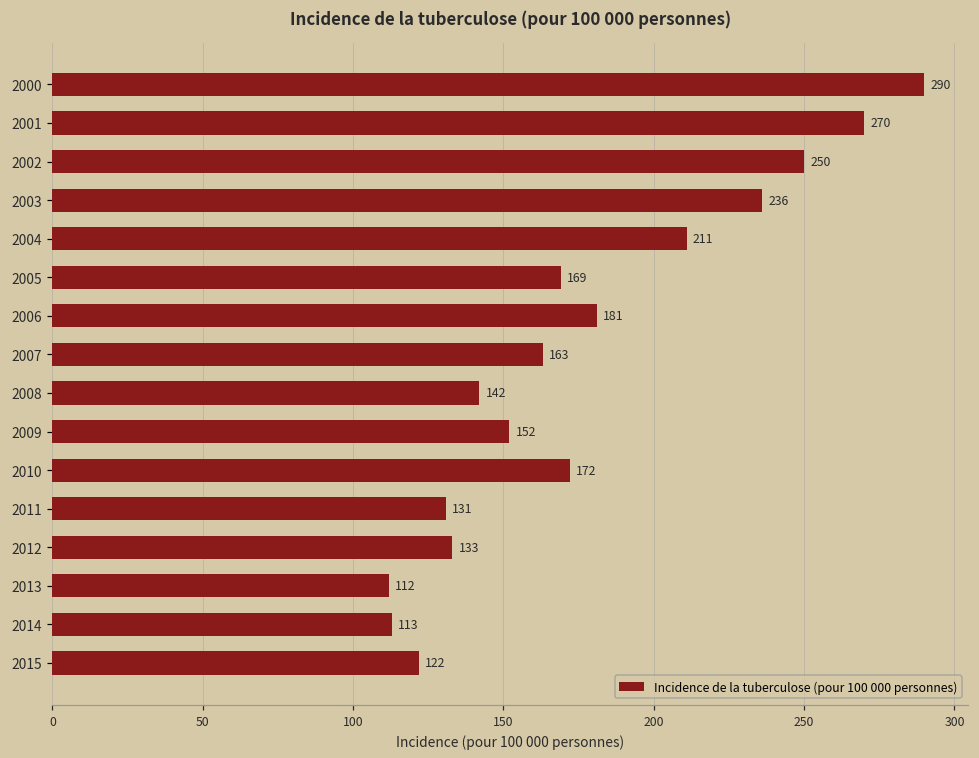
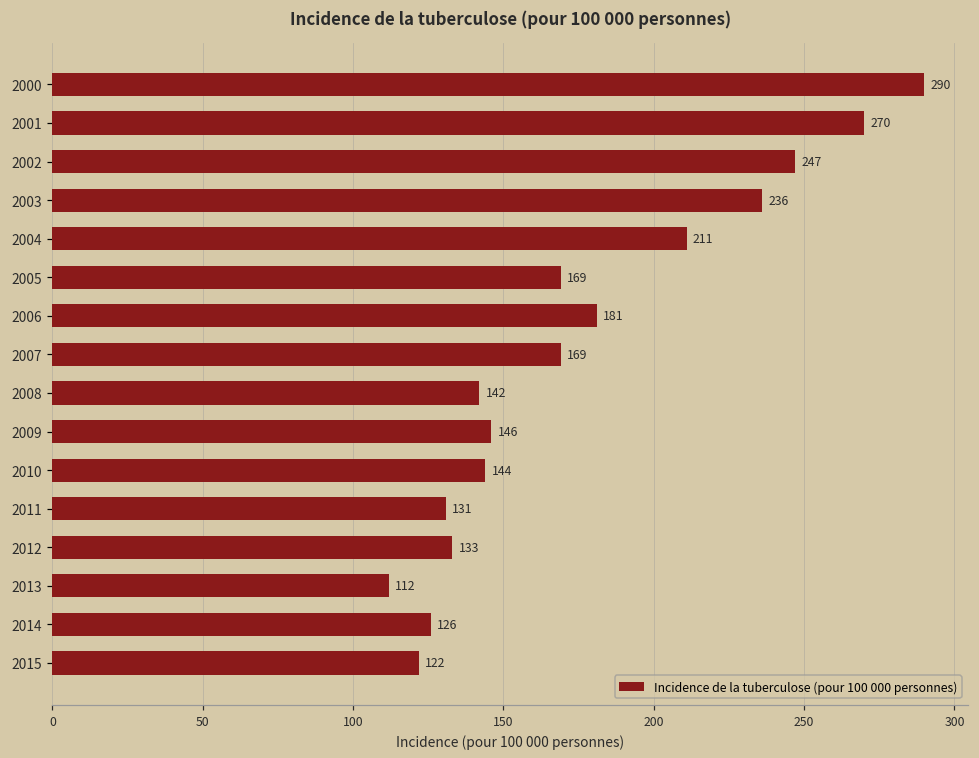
  {
    "2000": 290,
    "2001": 270,
-   "2002": 250,
+   "2002": 247,
    "2003": 236,
    "2004": 211,
    "2005": 169,
    "2006": 181,
-   "2007": 163,
+   "2007": 169,
    "2008": 142,
-   "2009": 152,
-   "2010": 172,
+   "2009": 146,
+   "2010": 144,
    "2011": 131,
    "2012": 133,
    "2013": 112,
-   "2014": 113,
+   "2014": 126,
    "2015": 122
  }
